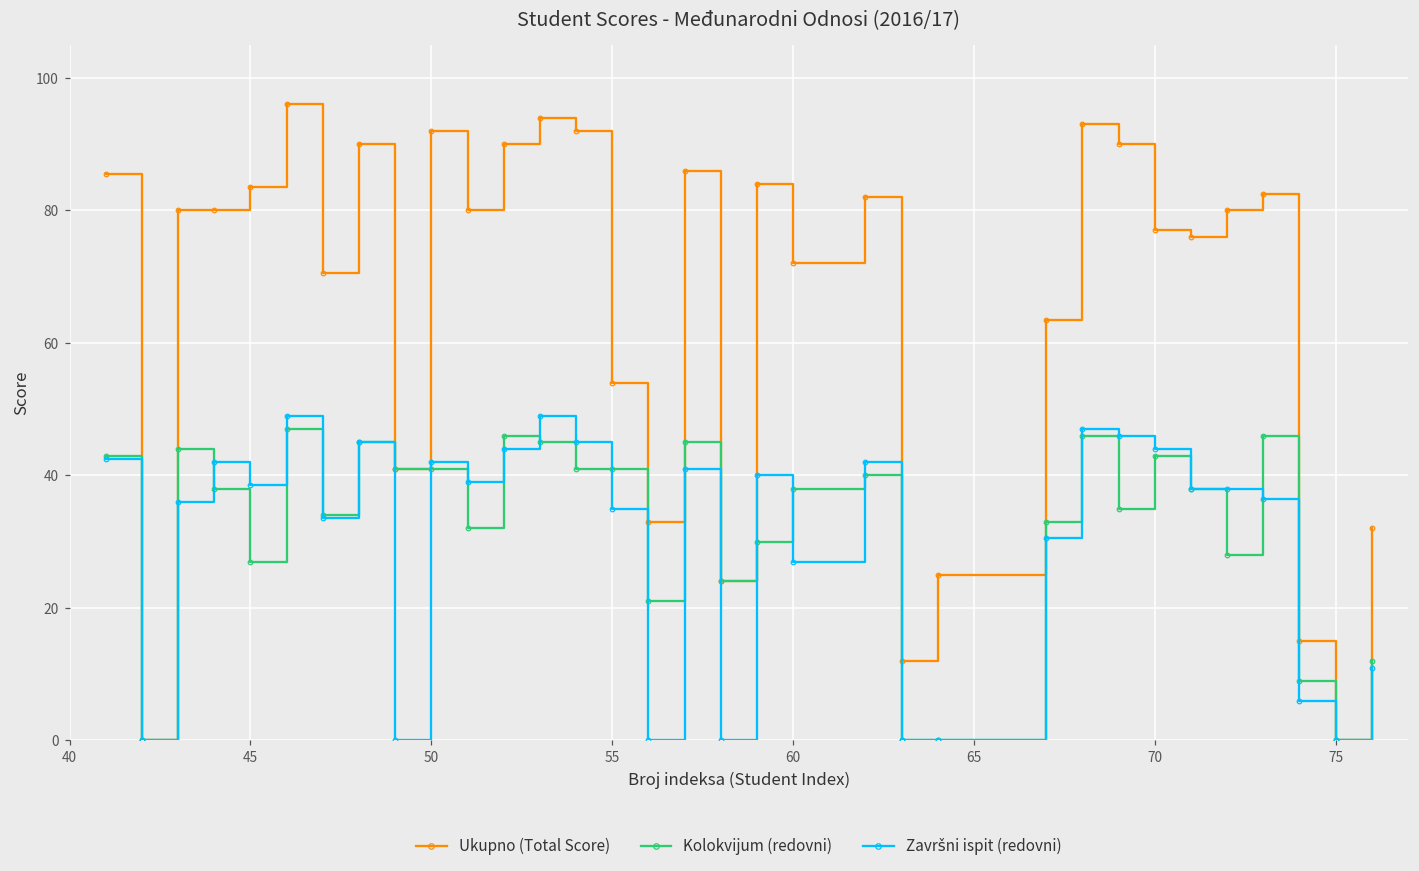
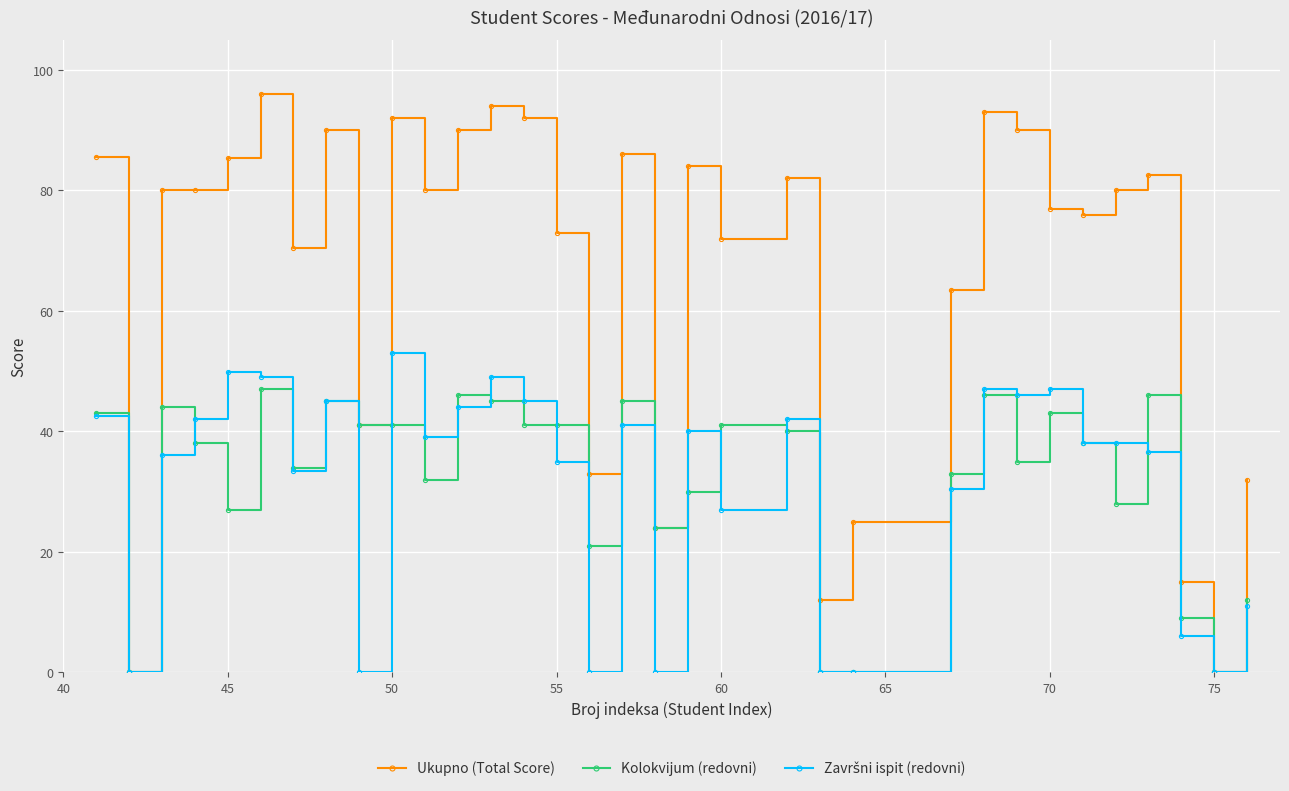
  {
    "Ukupno (Total Score)": {
-     "45": 84,
+     "45": 85,
      "50": 92,
-     "55": 54,
+     "55": 73,
      "60": 72,
      "70": 77
    },
    "Kolokvijum (redovni)": {
      "45": 27,
      "50": 41,
      "55": 41,
-     "60": 38,
+     "60": 41,
      "70": 43
    },
    "Završni ispit (redovni)": {
-     "45": 39,
-     "50": 42,
+     "45": 50,
+     "50": 53,
      "55": 35,
      "60": 27,
-     "70": 44
+     "70": 47
    }
  }
